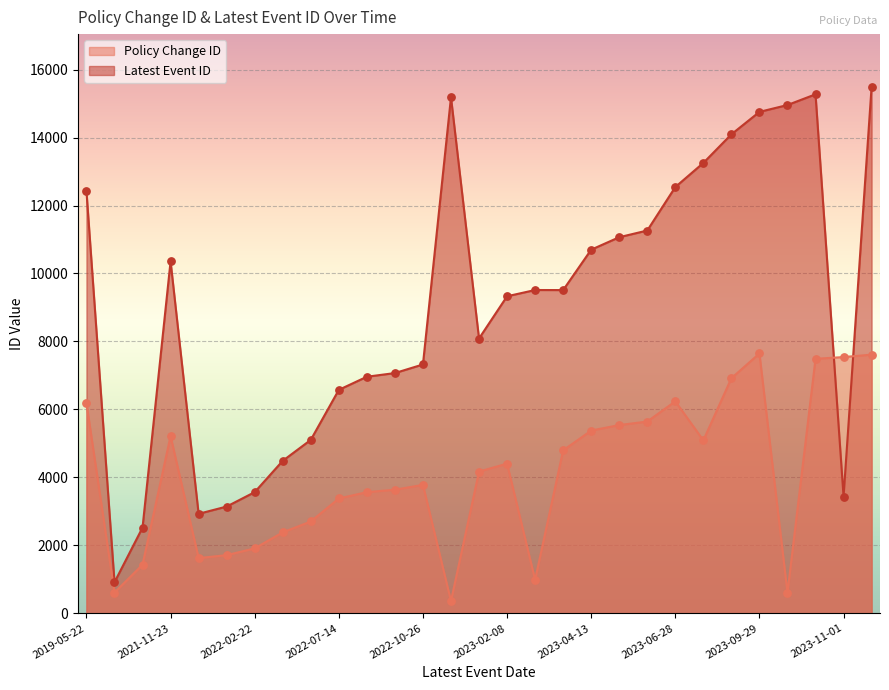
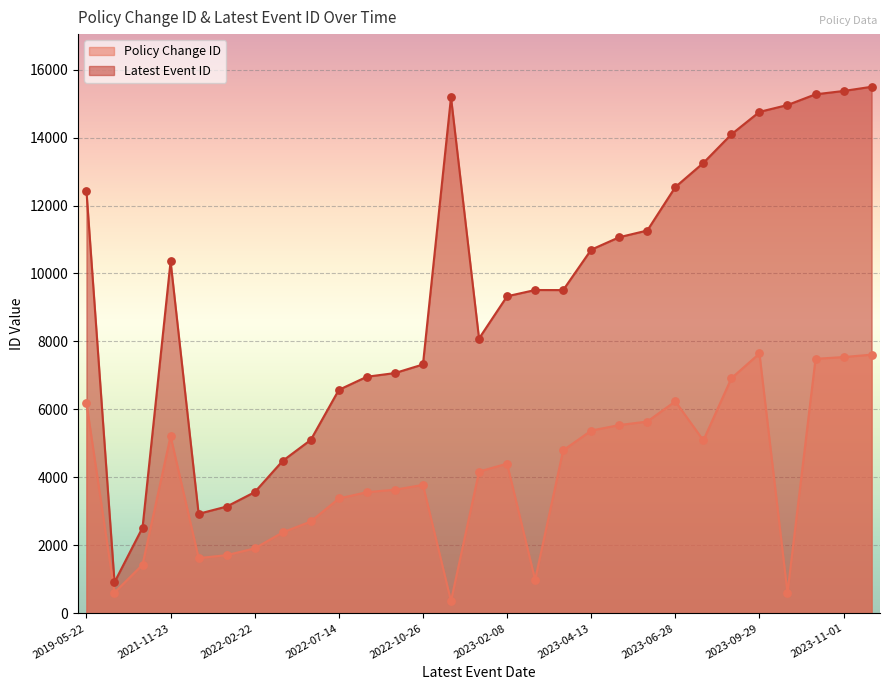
  {
    "Latest Event ID": {
      "2019-05-22": 12400,
      "2021-11-23": 10400,
      "2022-02-22": 3600,
      "2022-07-14": 6600,
      "2022-10-26": 7300,
      "2023-02-08": 9300,
      "2023-04-13": 10700,
      "2023-06-28": 12500,
      "2023-09-29": 14800,
-     "2023-11-01": 3400
+     "2023-11-01": 15400
    },
    "Policy Change ID": {
      "2019-05-22": 6200,
      "2021-11-23": 5200,
      "2022-02-22": 1900,
      "2022-07-14": 3400,
      "2022-10-26": 3800,
      "2023-02-08": 4400,
      "2023-04-13": 5400,
      "2023-06-28": 6200,
      "2023-09-29": 7600,
      "2023-11-01": 7500
    }
  }
